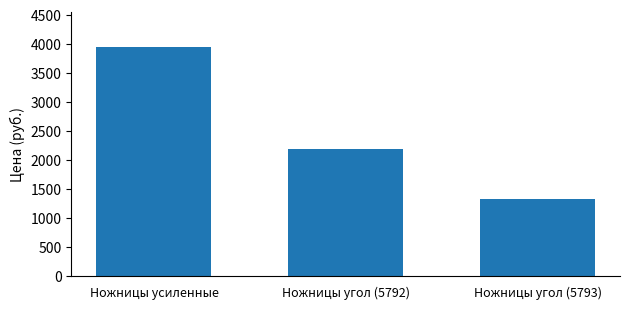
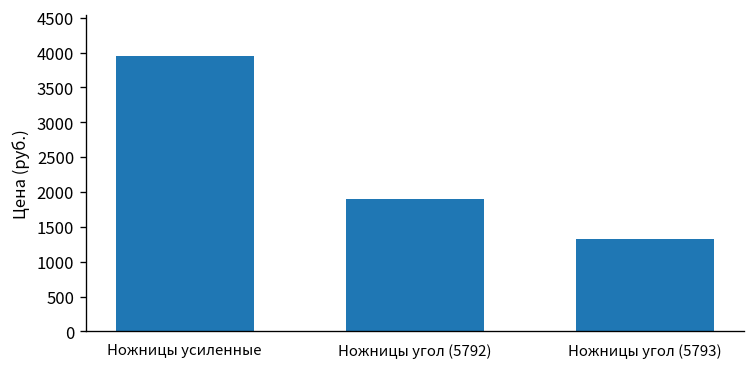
  {
    "Ножницы усиленные": 4000,
-   "Ножницы угол (5792)": 2200,
+   "Ножницы угол (5792)": 1900,
    "Ножницы угол (5793)": 1300
  }
